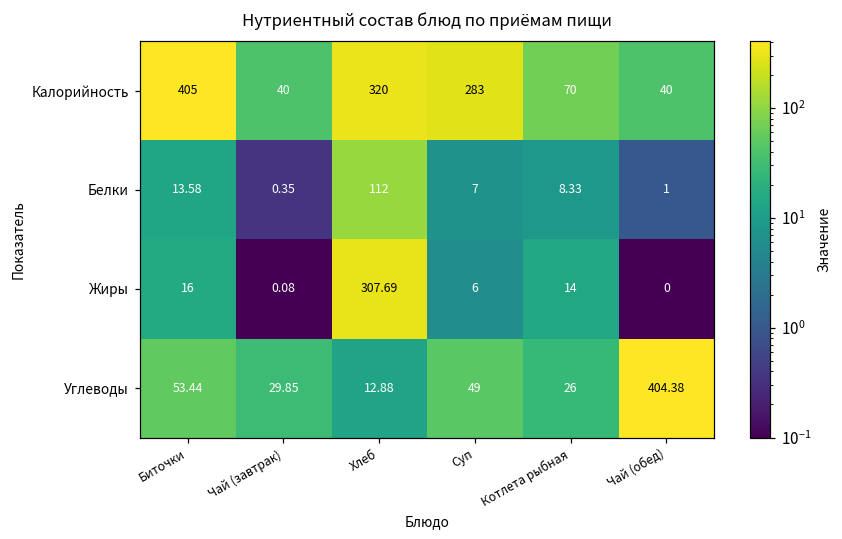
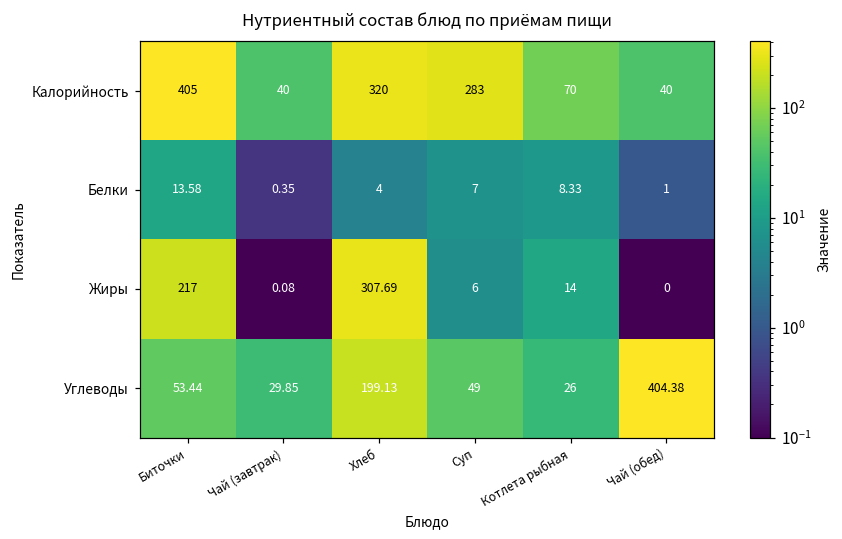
  {
    "Калорийность": {
      "Биточки": 405,
      "Чай (завтрак)": 40,
      "Хлеб": 320,
      "Суп": 283,
      "Котлета рыбная": 70,
      "Чай (обед)": 40
    },
    "Белки": {
      "Биточки": 13.58,
      "Чай (завтрак)": 0.35,
-     "Хлеб": 112,
+     "Хлеб": 4,
      "Суп": 7,
      "Котлета рыбная": 8.33,
      "Чай (обед)": 1
    },
    "Жиры": {
-     "Биточки": 16,
+     "Биточки": 217,
      "Чай (завтрак)": 0.08,
      "Хлеб": 307.69,
      "Суп": 6,
      "Котлета рыбная": 14,
      "Чай (обед)": 0
    },
    "Углеводы": {
      "Биточки": 53.44,
      "Чай (завтрак)": 29.85,
-     "Хлеб": 12.88,
+     "Хлеб": 199.13,
      "Суп": 49,
      "Котлета рыбная": 26,
      "Чай (обед)": 404.38
    }
  }
